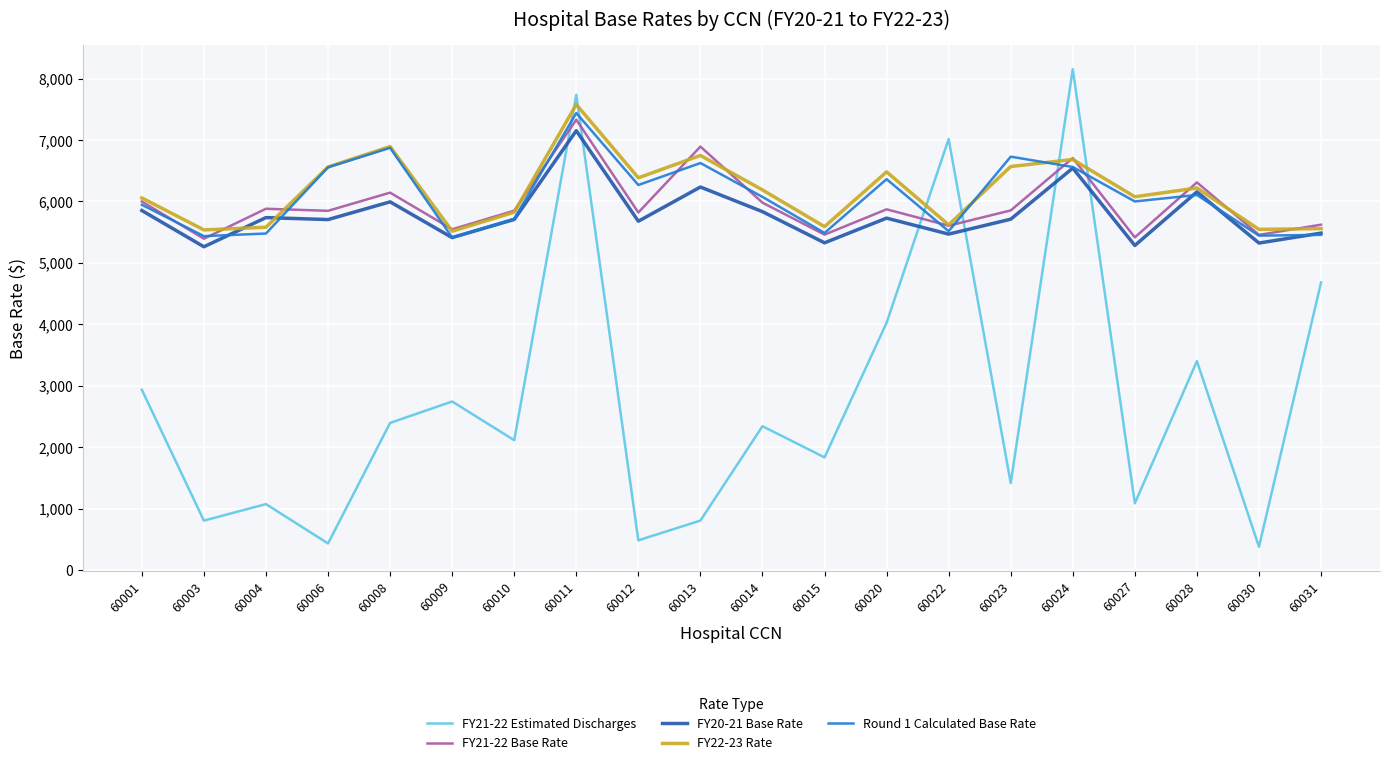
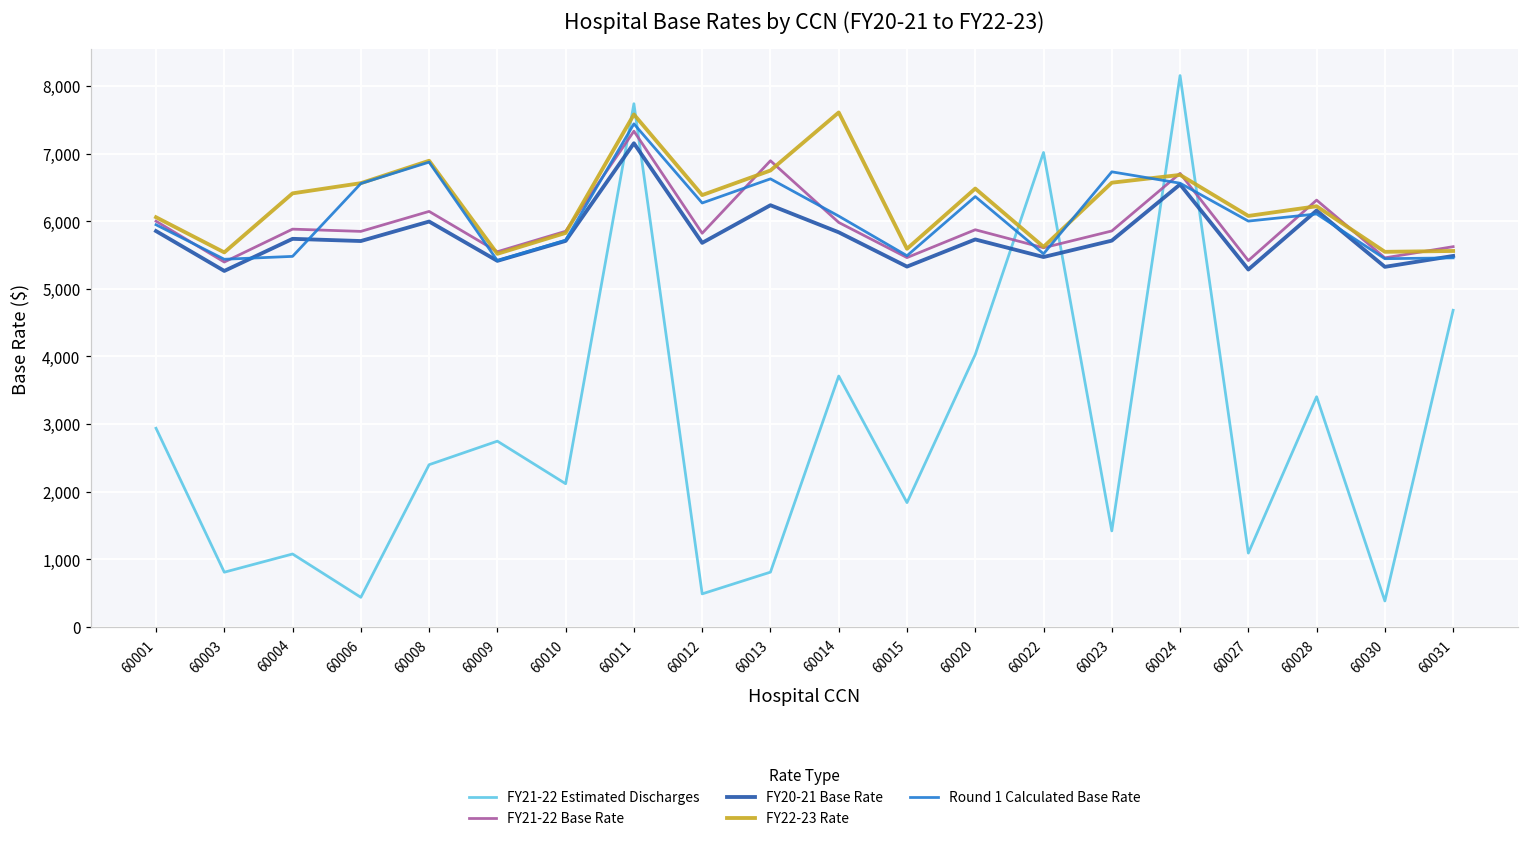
  {
    "FY21-22 Estimated Discharges": {
      "60001": "2,900",
      "60003": "800",
      "60004": "1,100",
      "60006": "400",
      "60008": "2,400",
      "60009": "2,700",
      "60010": "2,100",
      "60011": "7,700",
      "60012": "500",
      "60013": "800",
-     "60014": "2,300",
+     "60014": "3,700",
      "60015": "1,800",
      "60020": "4,000",
      "60022": "7,000",
      "60023": "1,400",
      "60024": "8,200",
      "60027": "1,100",
      "60028": "3,400",
      "60030": "400",
      "60031": "4,700"
    },
    "FY21-22 Base Rate": {
      "60001": "6,000",
      "60004": "5,900",
      "60006": "5,800",
      "60008": "6,100",
      "60011": "7,300",
      "60012": "5,800",
      "60013": "6,900",
      "60014": "6,000",
      "60020": "5,900",
      "60023": "5,900",
      "60027": "5,400",
      "60028": "6,300",
      "60031": "5,600"
    },
    "FY22-23 Rate": {
      "60001": "6,100",
      "60003": "5,500",
-     "60004": "5,600",
+     "60004": "6,400",
      "60011": "7,600",
      "60012": "6,400",
      "60013": "6,700",
-     "60014": "6,200",
+     "60014": "7,600",
      "60015": "5,600",
      "60020": "6,500",
      "60023": "6,600",
      "60027": "6,100",
      "60028": "6,200",
      "60030": "5,500",
      "60031": "5,600"
    }
  }
